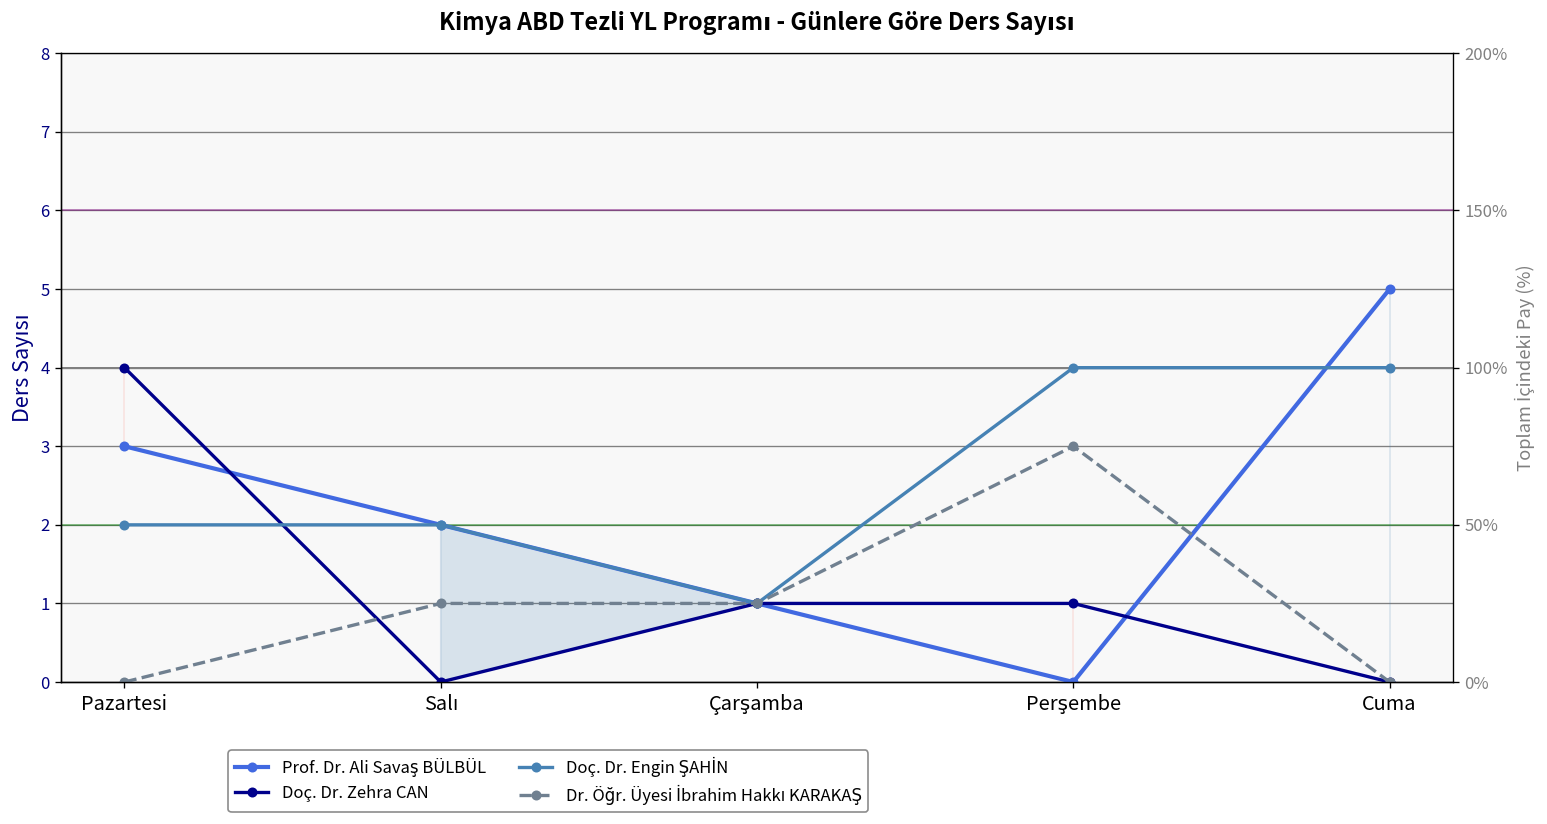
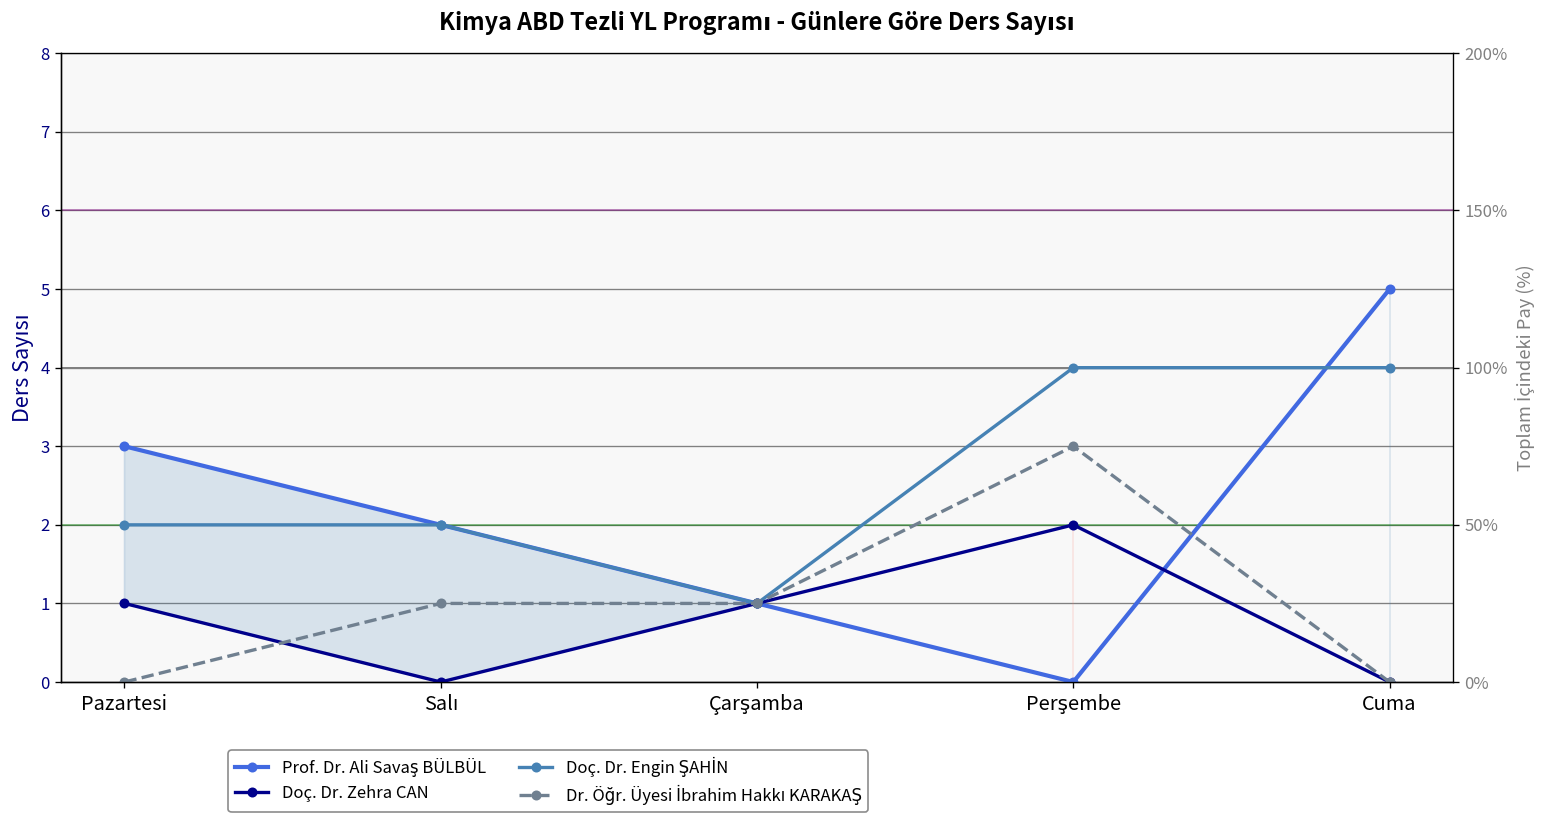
  {
    "Doç. Dr. Zehra CAN": {
-     "Pazartesi": 4,
+     "Pazartesi": 1,
      "Salı": 0,
-     "Perşembe": 1
+     "Perşembe": 2
    }
  }
